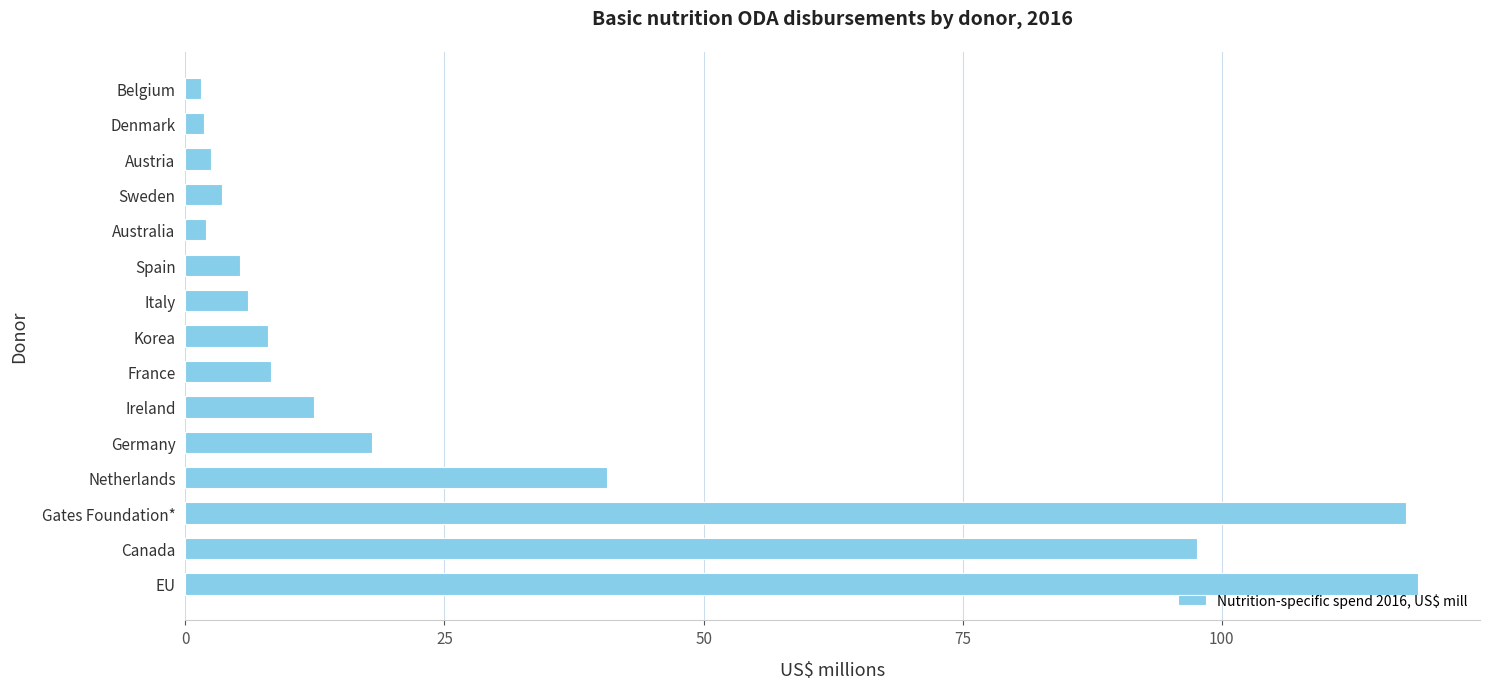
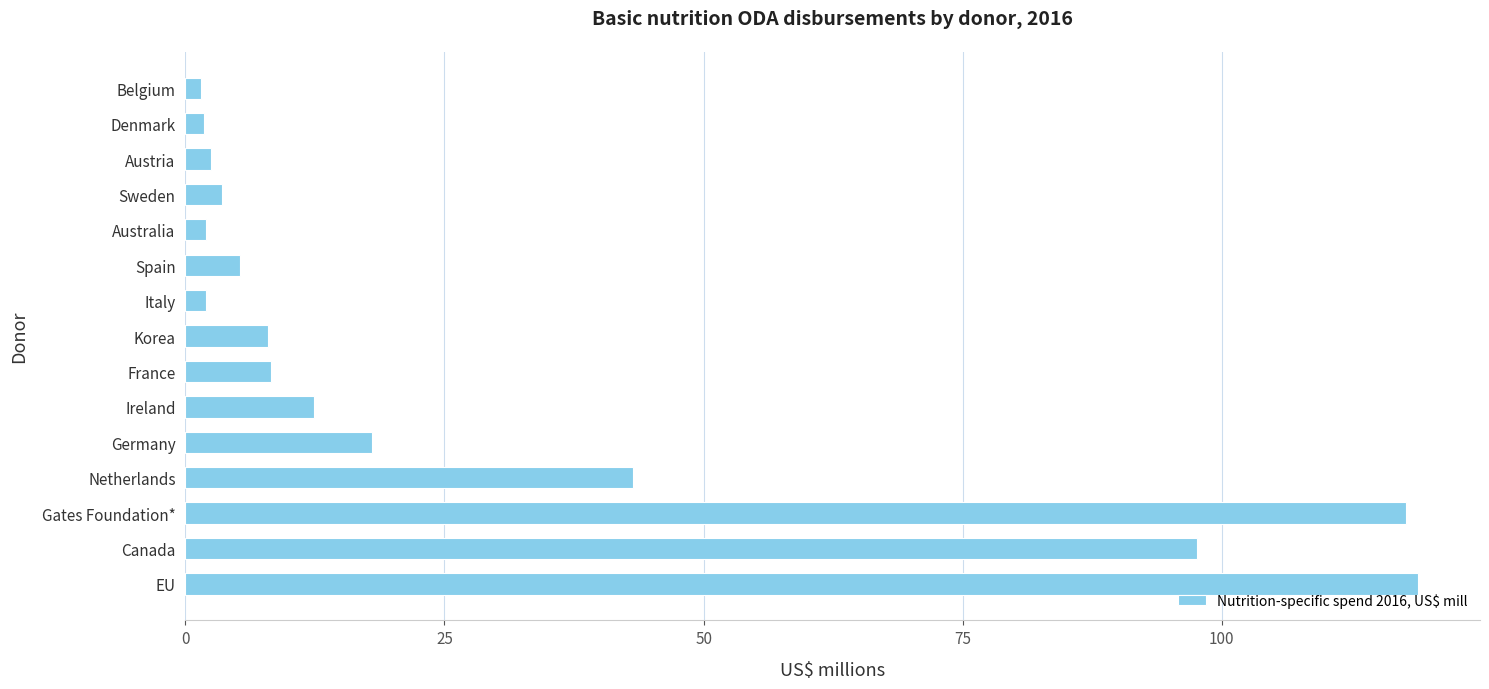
  {
    "Belgium": 1.5,
    "Denmark": 1.8,
    "Austria": 2.4,
    "Sweden": 3.5,
    "Australia": 2.0,
    "Spain": 5.2,
-   "Italy": 6.0,
+   "Italy": 2.0,
    "Korea": 7.9,
    "France": 8.3,
    "Ireland": 12.4,
    "Germany": 18.0,
-   "Netherlands": 40.7,
+   "Netherlands": 43.2,
    "Gates Foundation*": 117.8,
    "Canada": 97.6,
    "EU": 119.0
  }
